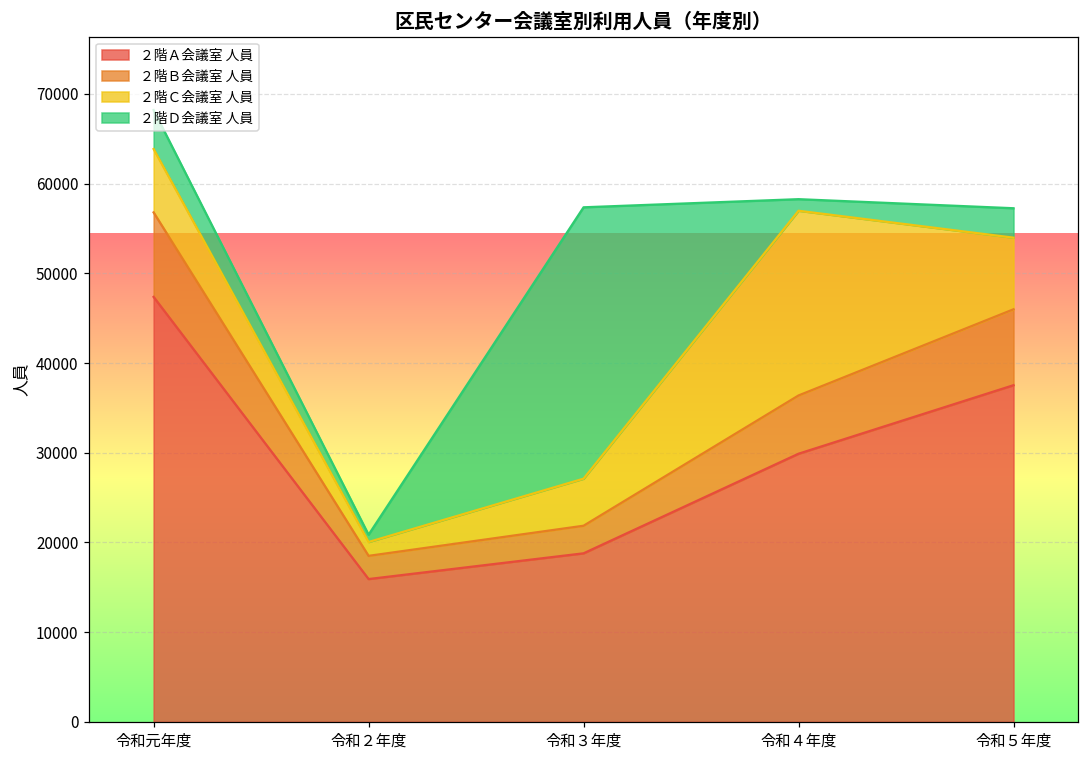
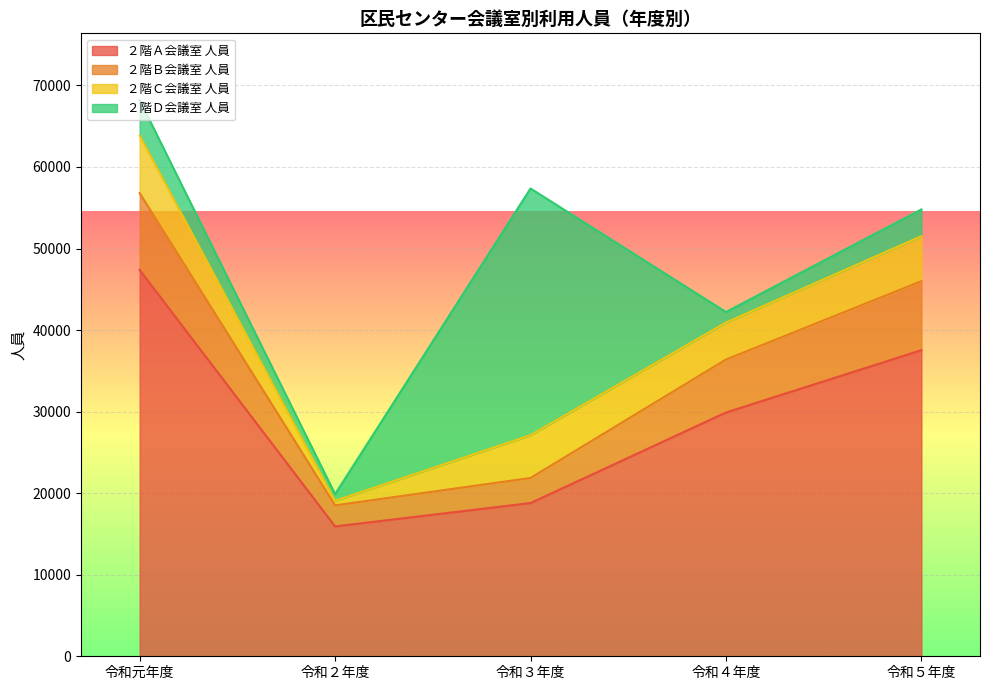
  {
    "２階Ｃ会議室 人員": {
      "令和元年度": 7000,
-     "令和２年度": 2000,
+     "令和２年度": 1000,
      "令和３年度": 5000,
-     "令和４年度": 21000,
-     "令和５年度": 8000
+     "令和４年度": 5000,
+     "令和５年度": 6000
    },
    "２階Ｄ会議室 人員": {
      "令和２年度": 1000,
      "令和３年度": 30000,
      "令和４年度": 1000,
      "令和５年度": 3000
    }
  }
